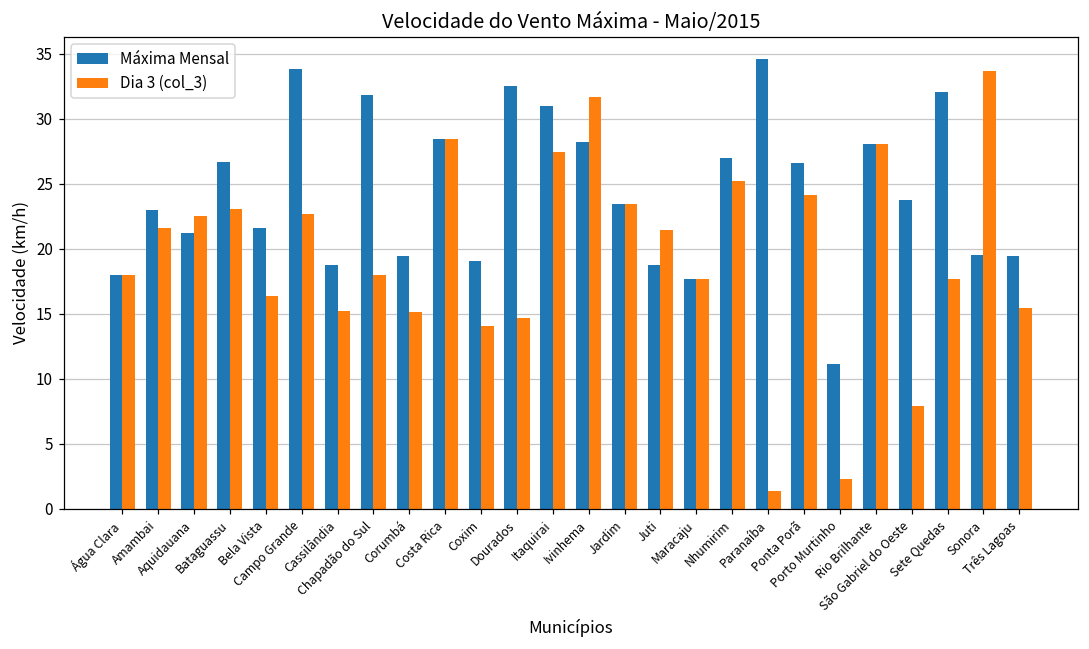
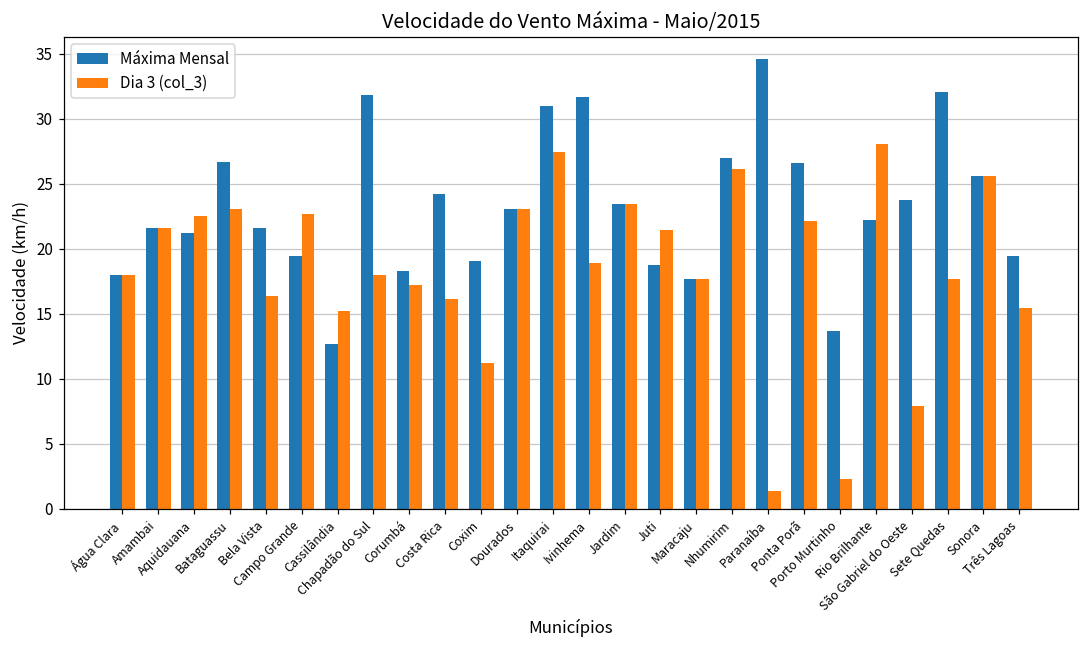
  {
    "Máxima Mensal": {
      "Água Clara": 18.0,
-     "Amambai": 23.0,
+     "Amambai": 21.6,
      "Aquidauana": 21.2,
      "Bataguassu": 26.6,
      "Bela Vista": 21.6,
-     "Campo Grande": 33.8,
-     "Cassilândia": 18.7,
+     "Campo Grande": 19.4,
+     "Cassilândia": 12.6,
      "Chapadão do Sul": 31.9,
-     "Corumbá": 19.4,
-     "Costa Rica": 28.4,
+     "Corumbá": 18.3,
+     "Costa Rica": 24.2,
      "Coxim": 19.1,
-     "Dourados": 32.5,
+     "Dourados": 23.0,
      "Itaquirai": 31.0,
-     "Ivinhema": 28.2,
+     "Ivinhema": 31.7,
      "Jardim": 23.4,
      "Juti": 18.7,
      "Maracaju": 17.7,
      "Nhumirim": 27.0,
      "Paranaíba": 34.6,
      "Ponta Porã": 26.6,
-     "Porto Murtinho": 11.1,
-     "Rio Brilhante": 28.1,
+     "Porto Murtinho": 13.7,
+     "Rio Brilhante": 22.2,
      "São Gabriel do Oeste": 23.8,
      "Sete Quedas": 32.0,
-     "Sonora": 19.5,
+     "Sonora": 25.6,
      "Três Lagoas": 19.4
    },
    "Dia 3 (col_3)": {
      "Água Clara": 18.0,
      "Amambai": 21.6,
      "Aquidauana": 22.5,
      "Bataguassu": 23.0,
      "Bela Vista": 16.4,
      "Campo Grande": 22.7,
      "Cassilândia": 15.2,
      "Chapadão do Sul": 18.0,
-     "Corumbá": 15.1,
-     "Costa Rica": 28.4,
-     "Coxim": 14.0,
-     "Dourados": 14.7,
+     "Corumbá": 17.2,
+     "Costa Rica": 16.1,
+     "Coxim": 11.2,
+     "Dourados": 23.0,
      "Itaquirai": 27.4,
-     "Ivinhema": 31.7,
+     "Ivinhema": 18.9,
      "Jardim": 23.4,
      "Juti": 21.4,
      "Maracaju": 17.7,
-     "Nhumirim": 25.2,
+     "Nhumirim": 26.1,
      "Paranaíba": 1.4,
-     "Ponta Porã": 24.1,
+     "Ponta Porã": 22.1,
      "Porto Murtinho": 2.3,
      "Rio Brilhante": 28.1,
      "São Gabriel do Oeste": 7.9,
      "Sete Quedas": 17.6,
-     "Sonora": 33.7,
+     "Sonora": 25.6,
      "Três Lagoas": 15.5
    }
  }
